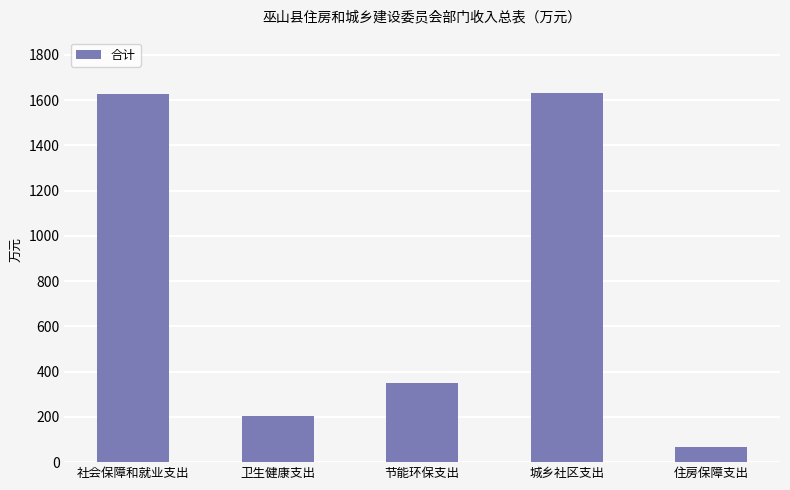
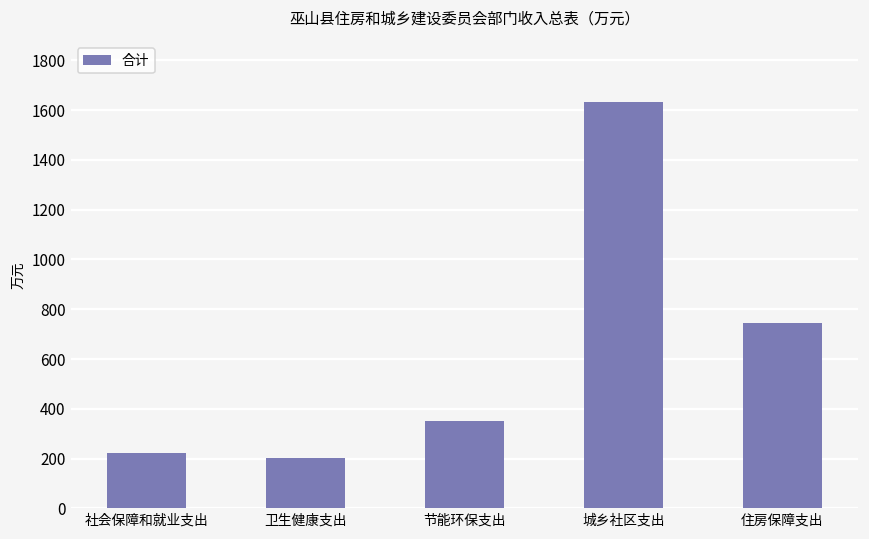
  {
-   "社会保障和就业支出": 1630,
+   "社会保障和就业支出": 220,
    "卫生健康支出": 200,
    "节能环保支出": 350,
    "城乡社区支出": 1630,
-   "住房保障支出": 70
+   "住房保障支出": 750
  }
